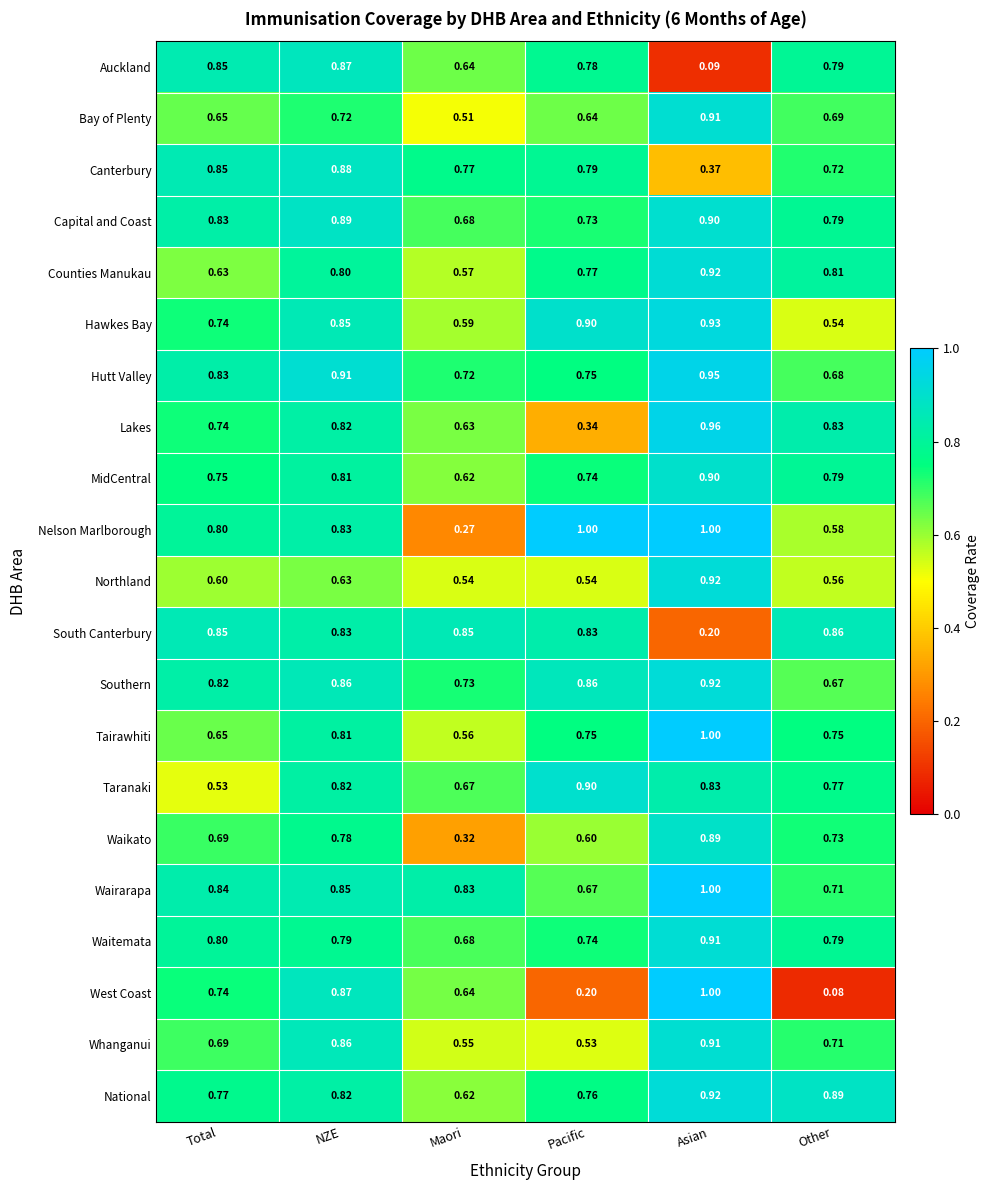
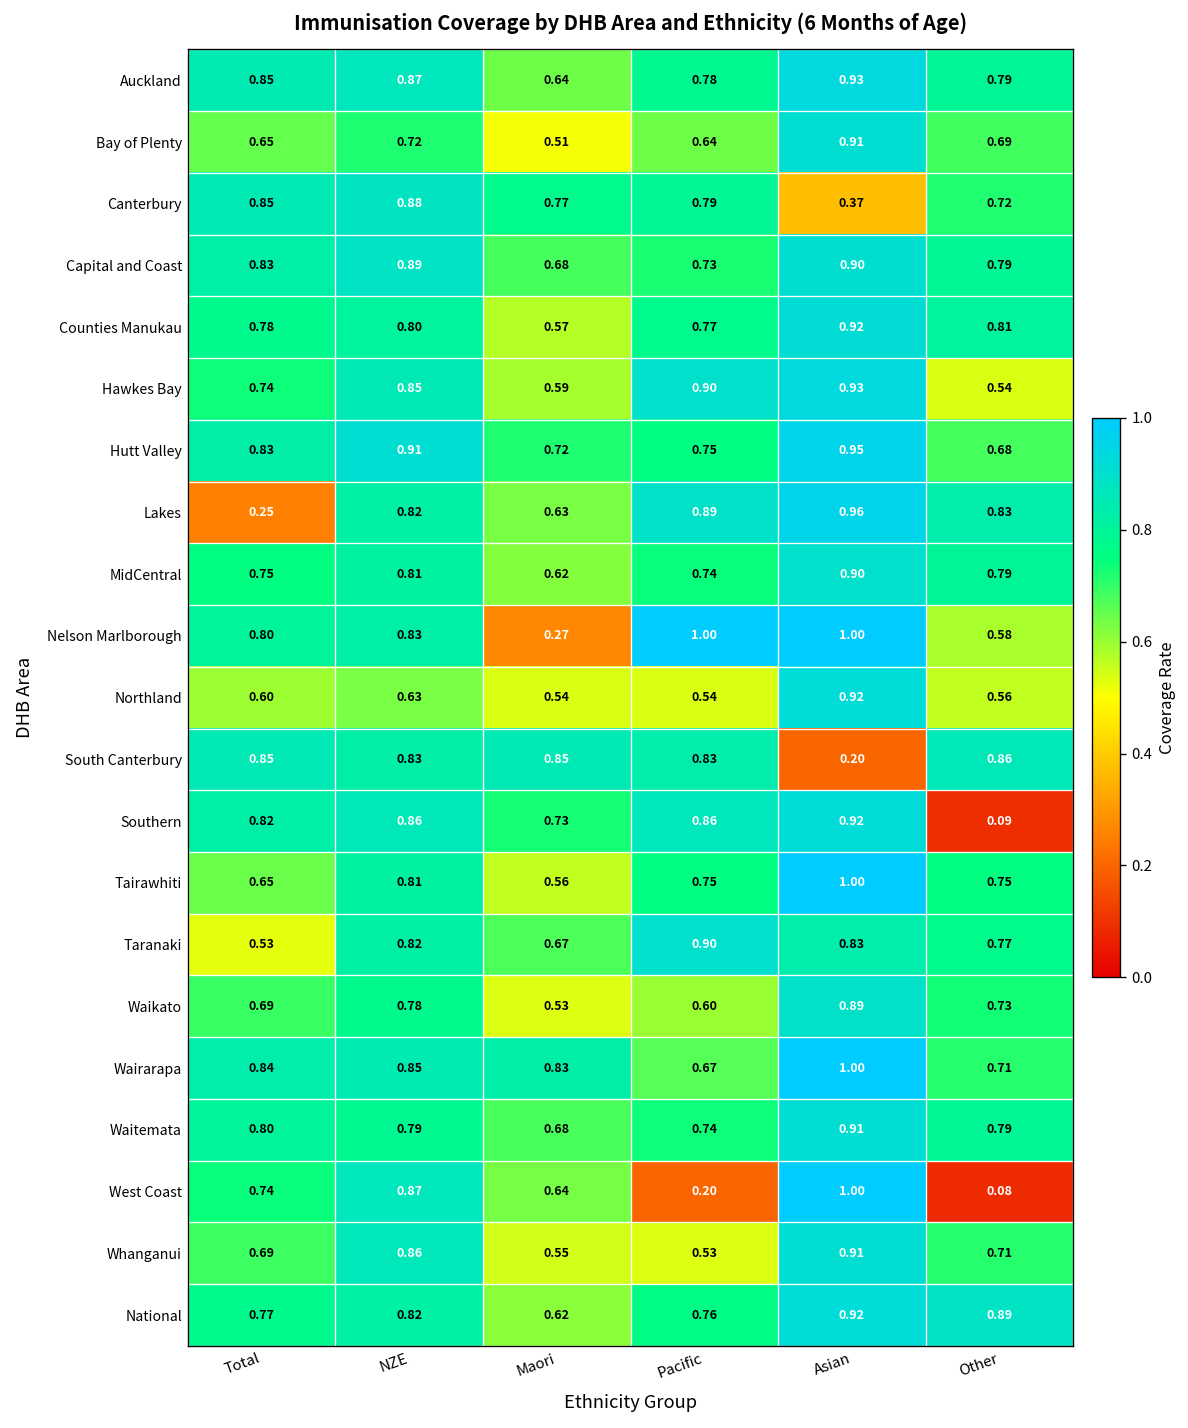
  {
    "Auckland": {
      "Total": 0.85,
      "NZE": 0.87,
      "Maori": 0.64,
      "Pacific": 0.78,
-     "Asian": 0.09,
+     "Asian": 0.93,
      "Other": 0.79
    },
    "Bay of Plenty": {
      "Total": 0.65,
      "NZE": 0.72,
      "Maori": 0.51,
      "Pacific": 0.64,
      "Asian": 0.91,
      "Other": 0.69
    },
    "Canterbury": {
      "Total": 0.85,
      "NZE": 0.88,
      "Maori": 0.77,
      "Pacific": 0.79,
      "Asian": 0.37,
      "Other": 0.72
    },
    "Capital and Coast": {
      "Total": 0.83,
      "NZE": 0.89,
      "Maori": 0.68,
      "Pacific": 0.73,
      "Asian": 0.90,
      "Other": 0.79
    },
    "Counties Manukau": {
-     "Total": 0.63,
+     "Total": 0.78,
      "NZE": 0.80,
      "Maori": 0.57,
      "Pacific": 0.77,
      "Asian": 0.92,
      "Other": 0.81
    },
    "Hawkes Bay": {
      "Total": 0.74,
      "NZE": 0.85,
      "Maori": 0.59,
      "Pacific": 0.90,
      "Asian": 0.93,
      "Other": 0.54
    },
    "Hutt Valley": {
      "Total": 0.83,
      "NZE": 0.91,
      "Maori": 0.72,
      "Pacific": 0.75,
      "Asian": 0.95,
      "Other": 0.68
    },
    "Lakes": {
-     "Total": 0.74,
+     "Total": 0.25,
      "NZE": 0.82,
      "Maori": 0.63,
-     "Pacific": 0.34,
+     "Pacific": 0.89,
      "Asian": 0.96,
      "Other": 0.83
    },
    "MidCentral": {
      "Total": 0.75,
      "NZE": 0.81,
      "Maori": 0.62,
      "Pacific": 0.74,
      "Asian": 0.90,
      "Other": 0.79
    },
    "Nelson Marlborough": {
      "Total": 0.80,
      "NZE": 0.83,
      "Maori": 0.27,
      "Pacific": 1.00,
      "Asian": 1.00,
      "Other": 0.58
    },
    "Northland": {
      "Total": 0.60,
      "NZE": 0.63,
      "Maori": 0.54,
      "Pacific": 0.54,
      "Asian": 0.92,
      "Other": 0.56
    },
    "South Canterbury": {
      "Total": 0.85,
      "NZE": 0.83,
      "Maori": 0.85,
      "Pacific": 0.83,
      "Asian": 0.20,
      "Other": 0.86
    },
    "Southern": {
      "Total": 0.82,
      "NZE": 0.86,
      "Maori": 0.73,
      "Pacific": 0.86,
      "Asian": 0.92,
-     "Other": 0.67
+     "Other": 0.09
    },
    "Tairawhiti": {
      "Total": 0.65,
      "NZE": 0.81,
      "Maori": 0.56,
      "Pacific": 0.75,
      "Asian": 1.00,
      "Other": 0.75
    },
    "Taranaki": {
      "Total": 0.53,
      "NZE": 0.82,
      "Maori": 0.67,
      "Pacific": 0.90,
      "Asian": 0.83,
      "Other": 0.77
    },
    "Waikato": {
      "Total": 0.69,
      "NZE": 0.78,
-     "Maori": 0.32,
+     "Maori": 0.53,
      "Pacific": 0.60,
      "Asian": 0.89,
      "Other": 0.73
    },
    "Wairarapa": {
      "Total": 0.84,
      "NZE": 0.85,
      "Maori": 0.83,
      "Pacific": 0.67,
      "Asian": 1.00,
      "Other": 0.71
    },
    "Waitemata": {
      "Total": 0.80,
      "NZE": 0.79,
      "Maori": 0.68,
      "Pacific": 0.74,
      "Asian": 0.91,
      "Other": 0.79
    },
    "West Coast": {
      "Total": 0.74,
      "NZE": 0.87,
      "Maori": 0.64,
      "Pacific": 0.20,
      "Asian": 1.00,
      "Other": 0.08
    },
    "Whanganui": {
      "Total": 0.69,
      "NZE": 0.86,
      "Maori": 0.55,
      "Pacific": 0.53,
      "Asian": 0.91,
      "Other": 0.71
    },
    "National": {
      "Total": 0.77,
      "NZE": 0.82,
      "Maori": 0.62,
      "Pacific": 0.76,
      "Asian": 0.92,
      "Other": 0.89
    }
  }
